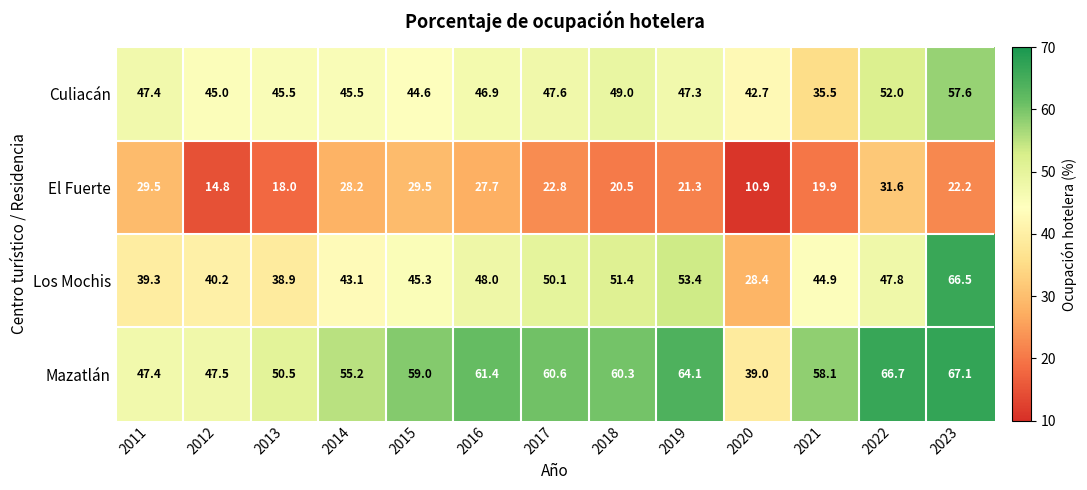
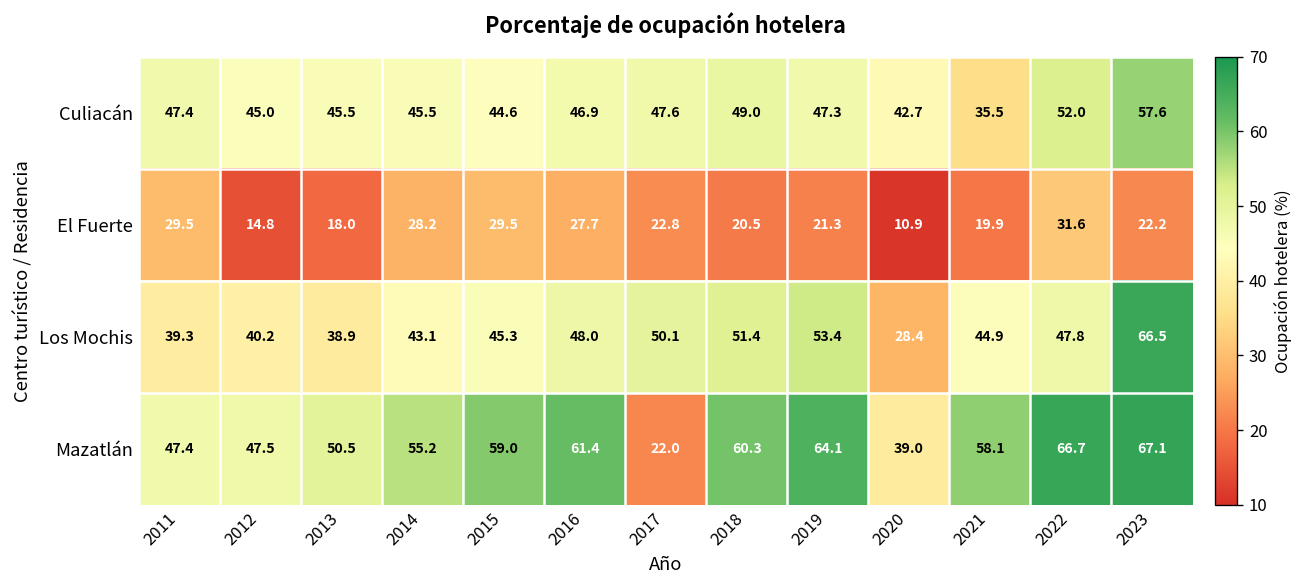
  {
    "Culiacán": {
      "2011": 47.4,
      "2012": 45.0,
      "2013": 45.5,
      "2014": 45.5,
      "2015": 44.6,
      "2016": 46.9,
      "2017": 47.6,
      "2018": 49.0,
      "2019": 47.3,
      "2020": 42.7,
      "2021": 35.5,
      "2022": 52.0,
      "2023": 57.6
    },
    "El Fuerte": {
      "2011": 29.5,
      "2012": 14.8,
      "2013": 18.0,
      "2014": 28.2,
      "2015": 29.5,
      "2016": 27.7,
      "2017": 22.8,
      "2018": 20.5,
      "2019": 21.3,
      "2020": 10.9,
      "2021": 19.9,
      "2022": 31.6,
      "2023": 22.2
    },
    "Los Mochis": {
      "2011": 39.3,
      "2012": 40.2,
      "2013": 38.9,
      "2014": 43.1,
      "2015": 45.3,
      "2016": 48.0,
      "2017": 50.1,
      "2018": 51.4,
      "2019": 53.4,
      "2020": 28.4,
      "2021": 44.9,
      "2022": 47.8,
      "2023": 66.5
    },
    "Mazatlán": {
      "2011": 47.4,
      "2012": 47.5,
      "2013": 50.5,
      "2014": 55.2,
      "2015": 59.0,
      "2016": 61.4,
-     "2017": 60.6,
+     "2017": 22.0,
      "2018": 60.3,
      "2019": 64.1,
      "2020": 39.0,
      "2021": 58.1,
      "2022": 66.7,
      "2023": 67.1
    }
  }
